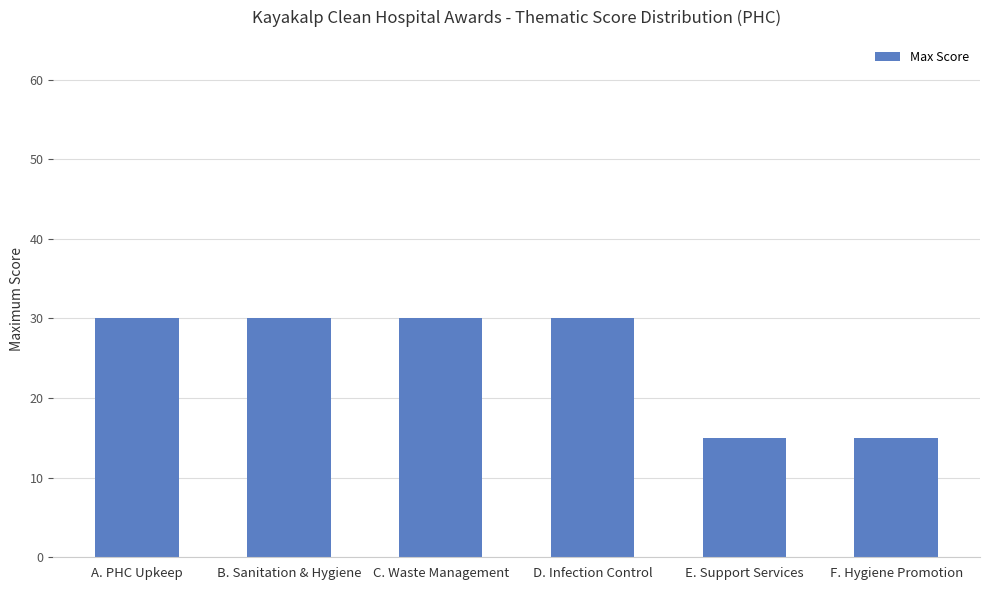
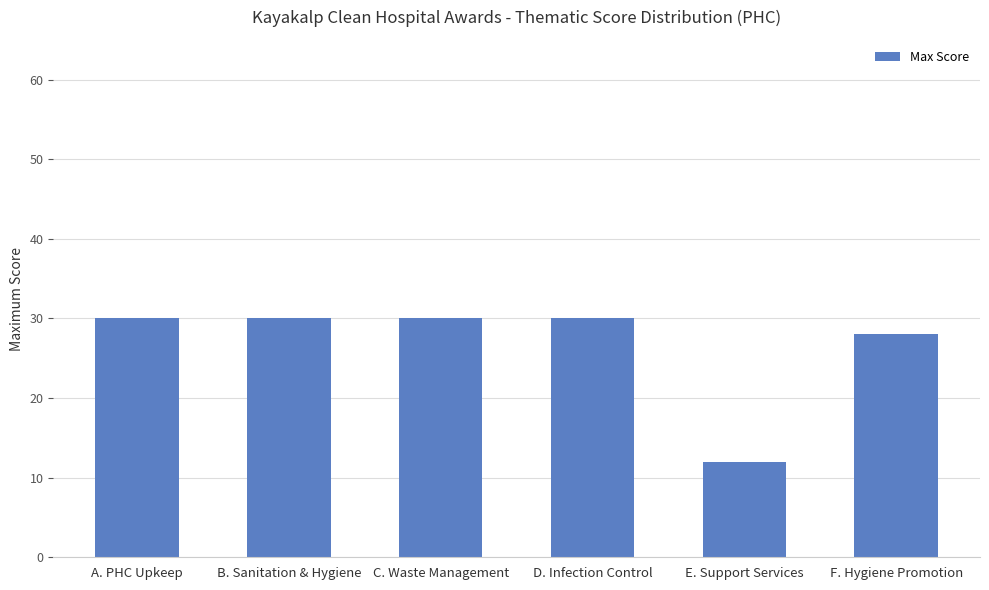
  {
    "A. PHC Upkeep": 30,
    "B. Sanitation & Hygiene": 30,
    "C. Waste Management": 30,
    "D. Infection Control": 30,
-   "E. Support Services": 15,
-   "F. Hygiene Promotion": 15
+   "E. Support Services": 12,
+   "F. Hygiene Promotion": 28
  }
